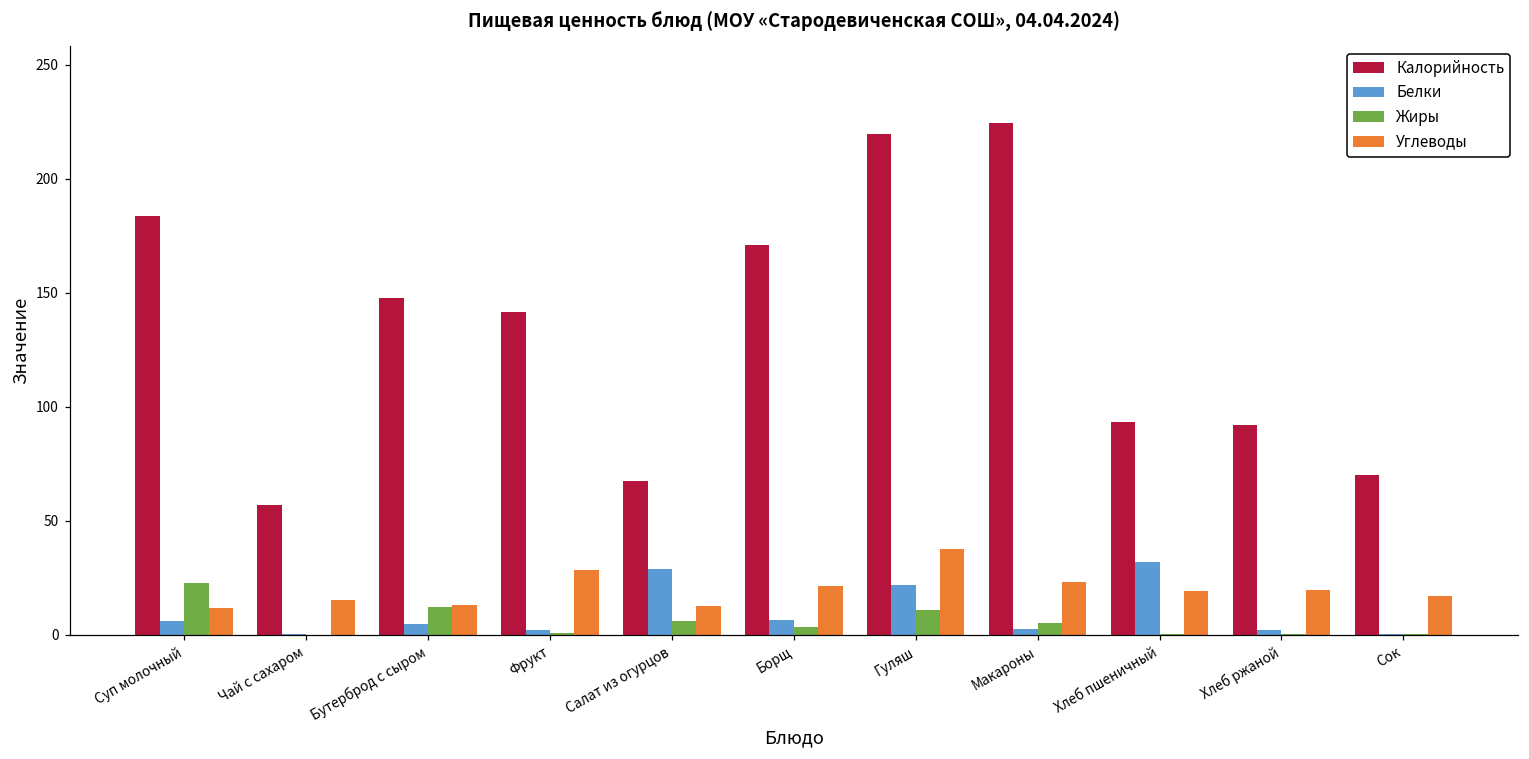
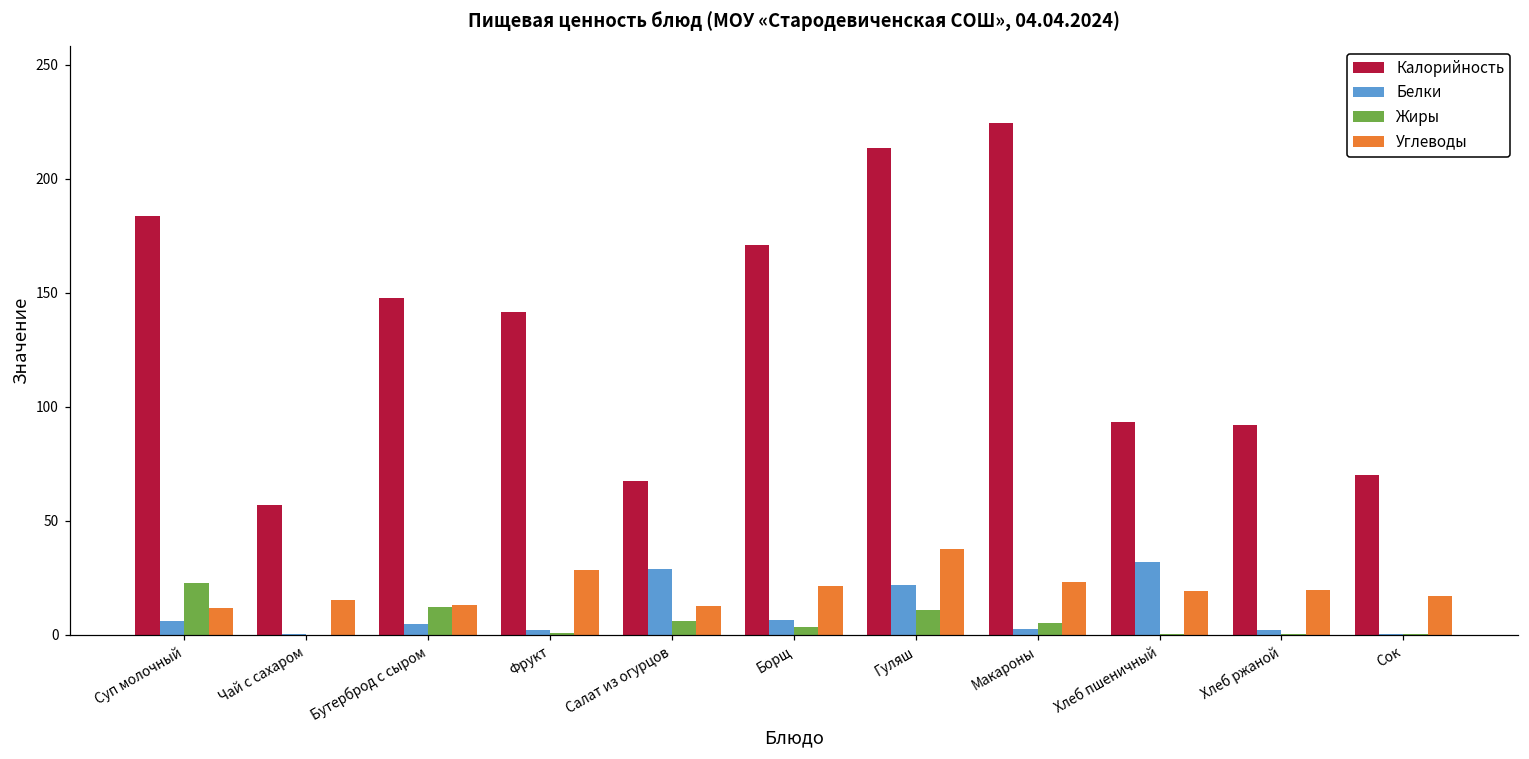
  {
    "Калорийность": {
      "Суп молочный": 184,
      "Чай с сахаром": 57,
      "Бутерброд с сыром": 148,
      "Фрукт": 142,
      "Салат из огурцов": 67,
      "Борщ": 171,
-     "Гуляш": 220,
+     "Гуляш": 214,
      "Макароны": 225,
      "Хлеб пшеничный": 94,
      "Хлеб ржаной": 92,
      "Сок": 70
    },
    "Белки": {
      "Суп молочный": 6,
      "Бутерброд с сыром": 5,
      "Фрукт": 2,
      "Салат из огурцов": 29,
      "Борщ": 6,
      "Гуляш": 22,
      "Макароны": 3,
      "Хлеб пшеничный": 32,
      "Хлеб ржаной": 2
    },
    "Жиры": {
      "Суп молочный": 23,
      "Бутерброд с сыром": 12,
      "Салат из огурцов": 6,
      "Борщ": 4,
      "Гуляш": 11,
      "Макароны": 5
    },
    "Углеводы": {
      "Суп молочный": 12,
      "Чай с сахаром": 15,
      "Бутерброд с сыром": 13,
      "Фрукт": 29,
      "Салат из огурцов": 12,
      "Борщ": 22,
      "Гуляш": 38,
      "Макароны": 23,
      "Хлеб пшеничный": 19,
      "Хлеб ржаной": 20,
      "Сок": 17
    }
  }
